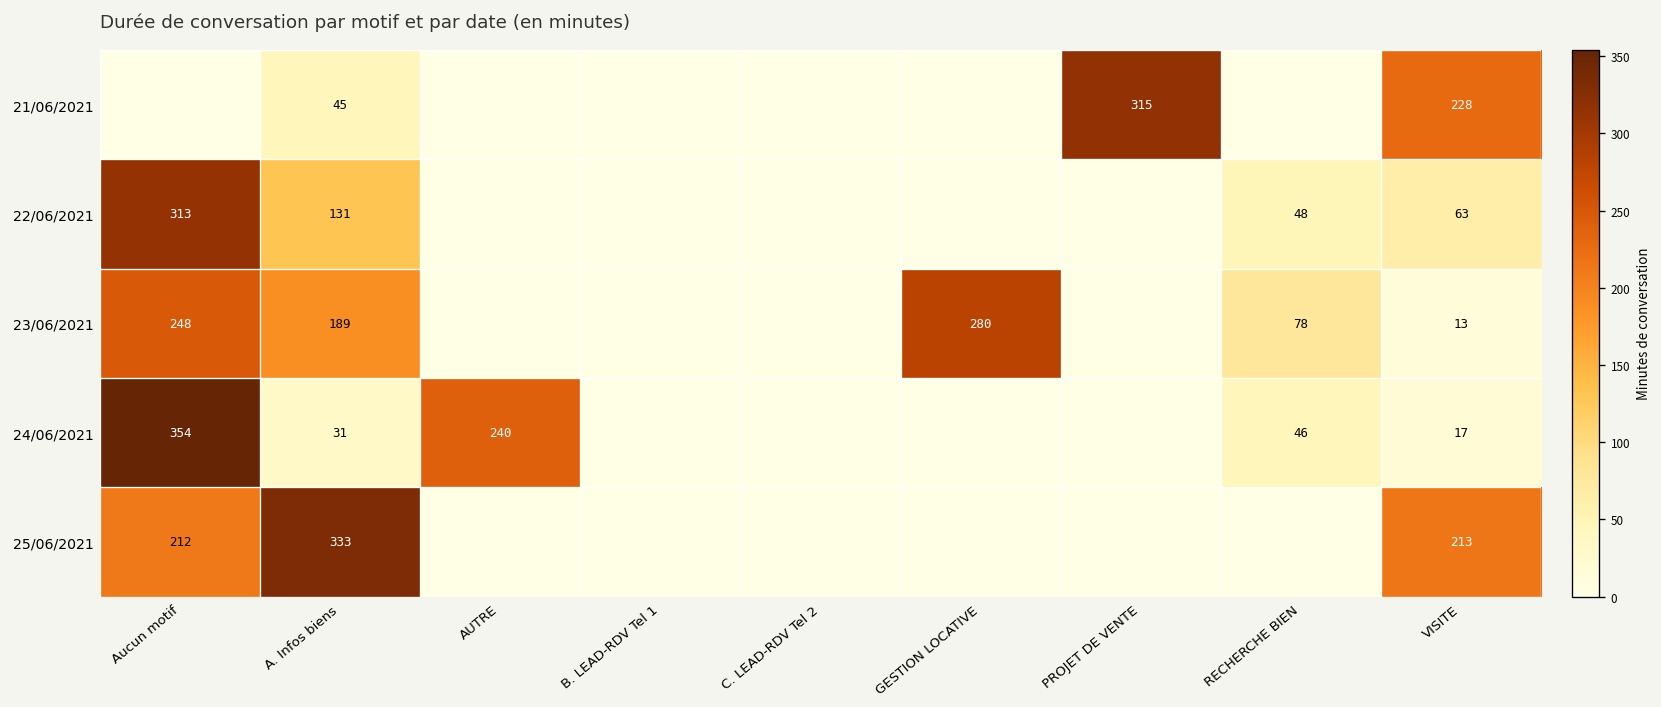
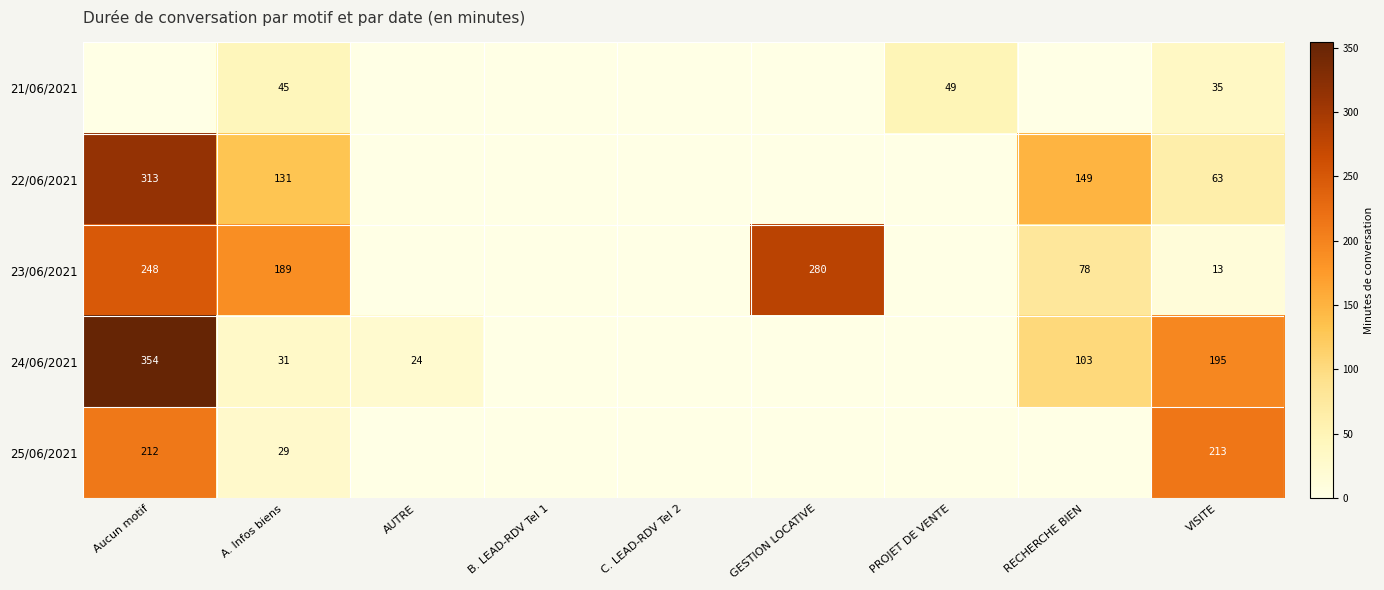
  {
    "21/06/2021": {
      "A. Infos biens": 45,
-     "PROJET DE VENTE": 315,
-     "VISITE": 228
+     "PROJET DE VENTE": 49,
+     "VISITE": 35
    },
    "22/06/2021": {
      "Aucun motif": 313,
      "A. Infos biens": 131,
-     "RECHERCHE BIEN": 48,
+     "RECHERCHE BIEN": 149,
      "VISITE": 63
    },
    "23/06/2021": {
      "Aucun motif": 248,
      "A. Infos biens": 189,
      "GESTION LOCATIVE": 280,
      "RECHERCHE BIEN": 78,
      "VISITE": 13
    },
    "24/06/2021": {
      "Aucun motif": 354,
      "A. Infos biens": 31,
-     "AUTRE": 240,
-     "RECHERCHE BIEN": 46,
-     "VISITE": 17
+     "AUTRE": 24,
+     "RECHERCHE BIEN": 103,
+     "VISITE": 195
    },
    "25/06/2021": {
      "Aucun motif": 212,
-     "A. Infos biens": 333,
+     "A. Infos biens": 29,
      "VISITE": 213
    }
  }
